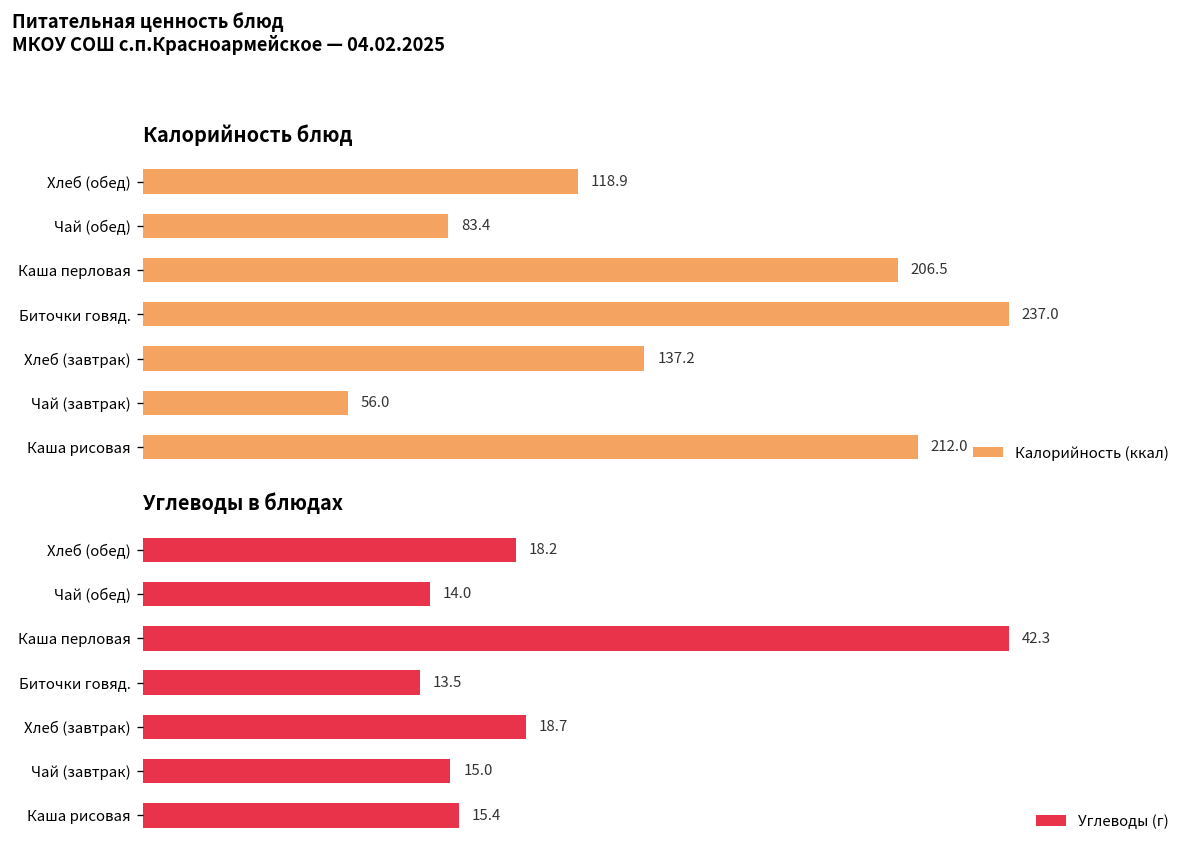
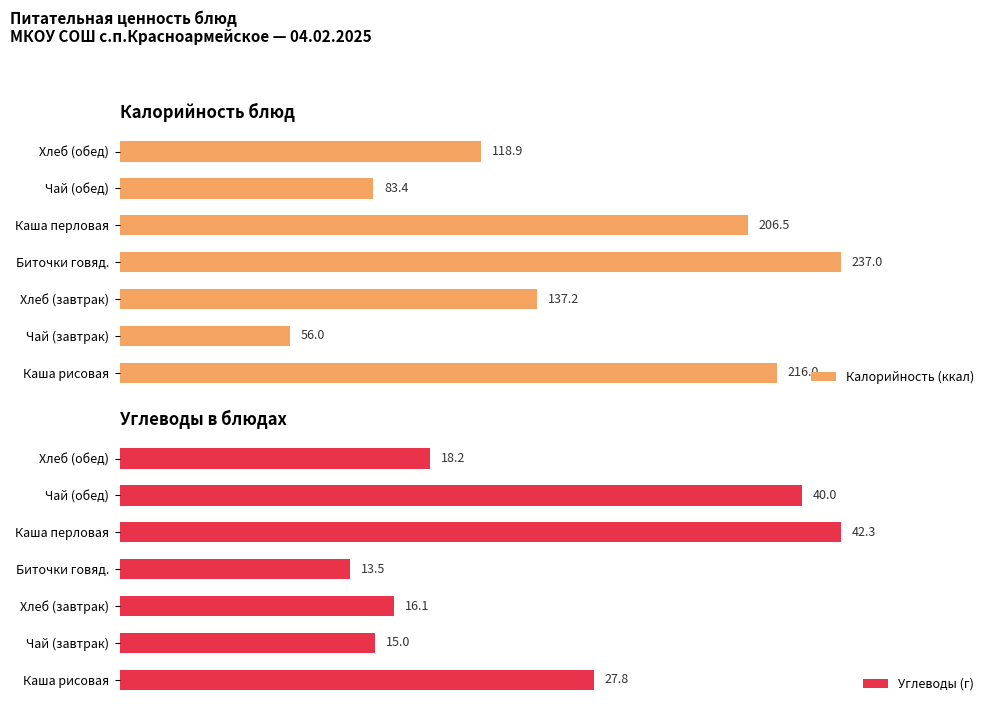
  {
    "Калорийность блюд": {
-     "Каша рисовая": 212.0
+     "Каша рисовая": 216.0
    },
    "Углеводы в блюдах": {
-     "Чай (обед)": 14.0,
-     "Хлеб (завтрак)": 18.7,
-     "Каша рисовая": 15.4
+     "Чай (обед)": 40.0,
+     "Хлеб (завтрак)": 16.1,
+     "Каша рисовая": 27.8
    }
  }
